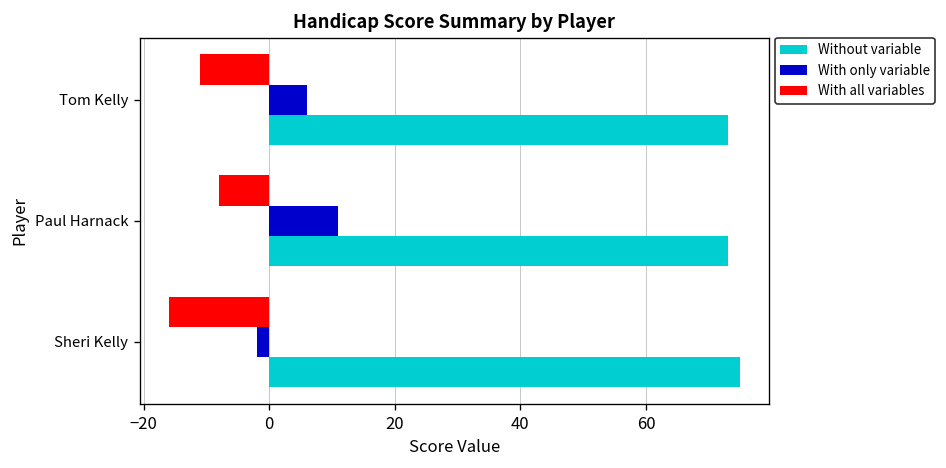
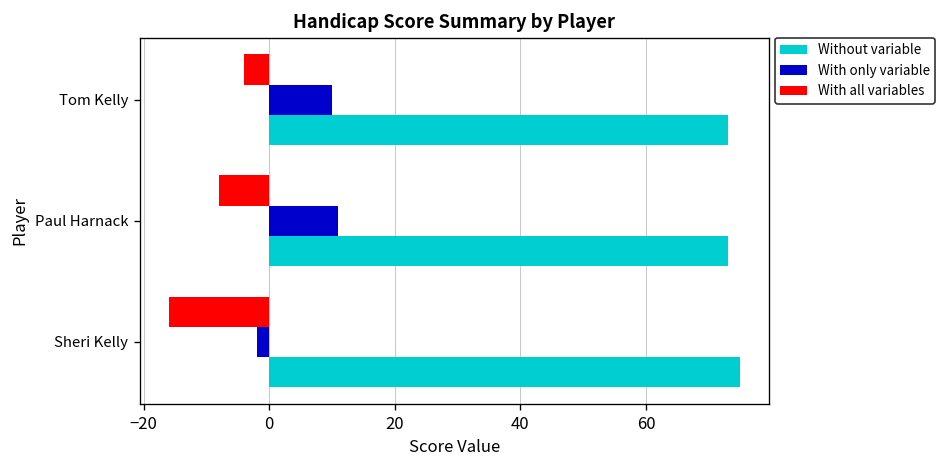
  {
    "Without variable": {
      "Tom Kelly": 73,
      "Paul Harnack": 73,
      "Sheri Kelly": 75
    },
    "With only variable": {
-     "Tom Kelly": 6,
+     "Tom Kelly": 10,
      "Paul Harnack": 11,
      "Sheri Kelly": -2
    },
    "With all variables": {
-     "Tom Kelly": -11,
+     "Tom Kelly": -4,
      "Paul Harnack": -8,
      "Sheri Kelly": -16
    }
  }
